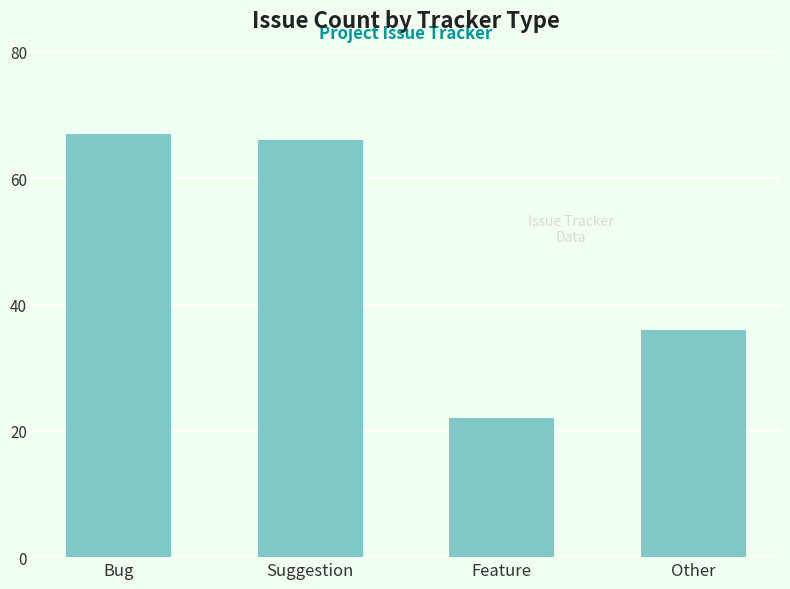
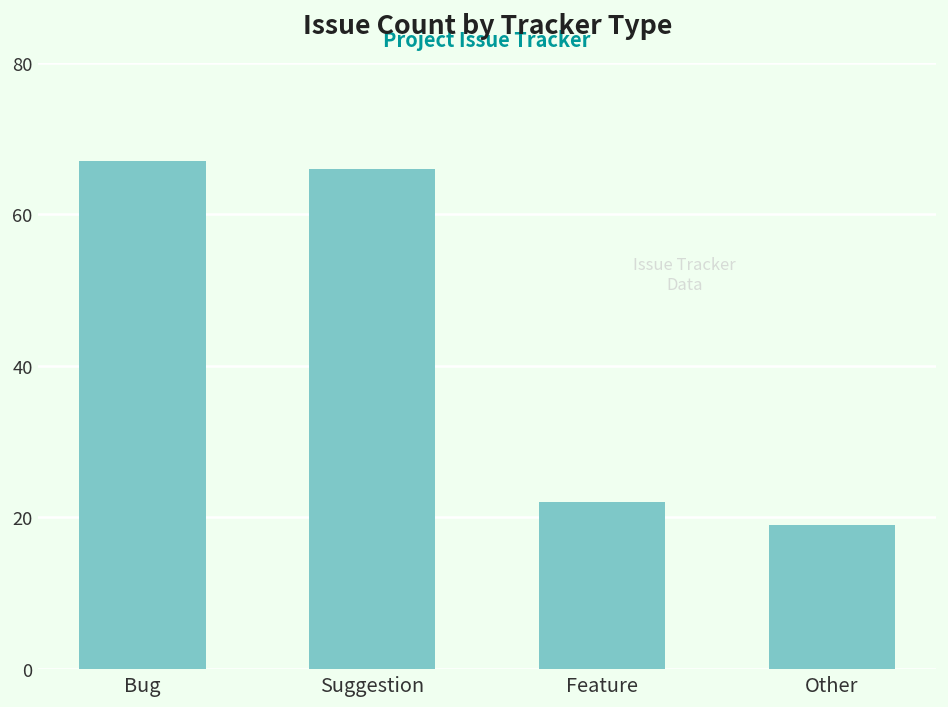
  {
    "Bug": 67,
    "Suggestion": 66,
    "Feature": 22,
-   "Other": 36
+   "Other": 19
  }
